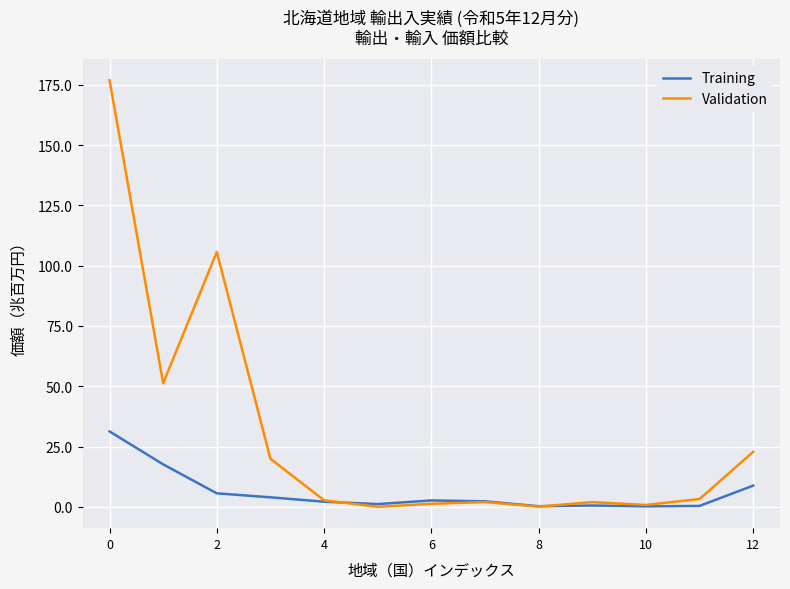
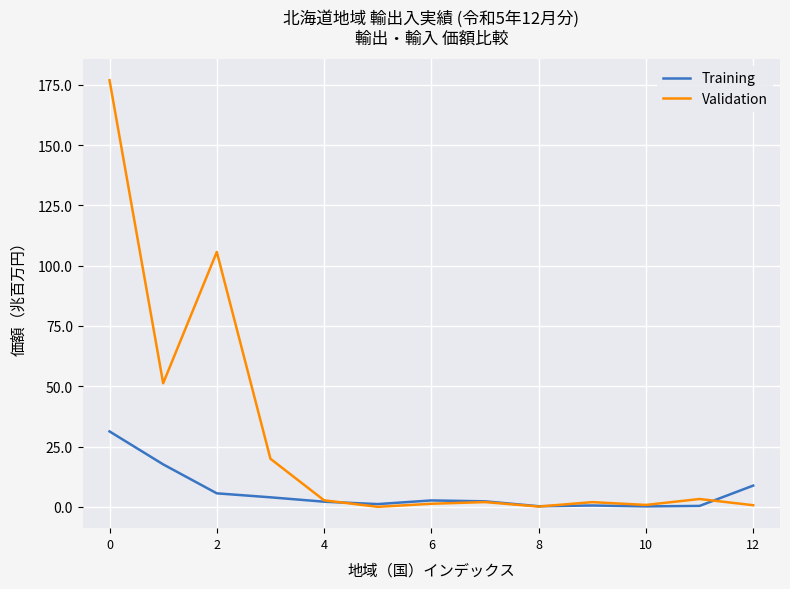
  {
    "Training": {
      "0": 31,
      "2": 6,
      "6": 3,
      "12": 9
    },
    "Validation": {
      "0": 177,
      "2": 106,
      "6": 1,
-     "12": 23
+     "12": 1
    }
  }
